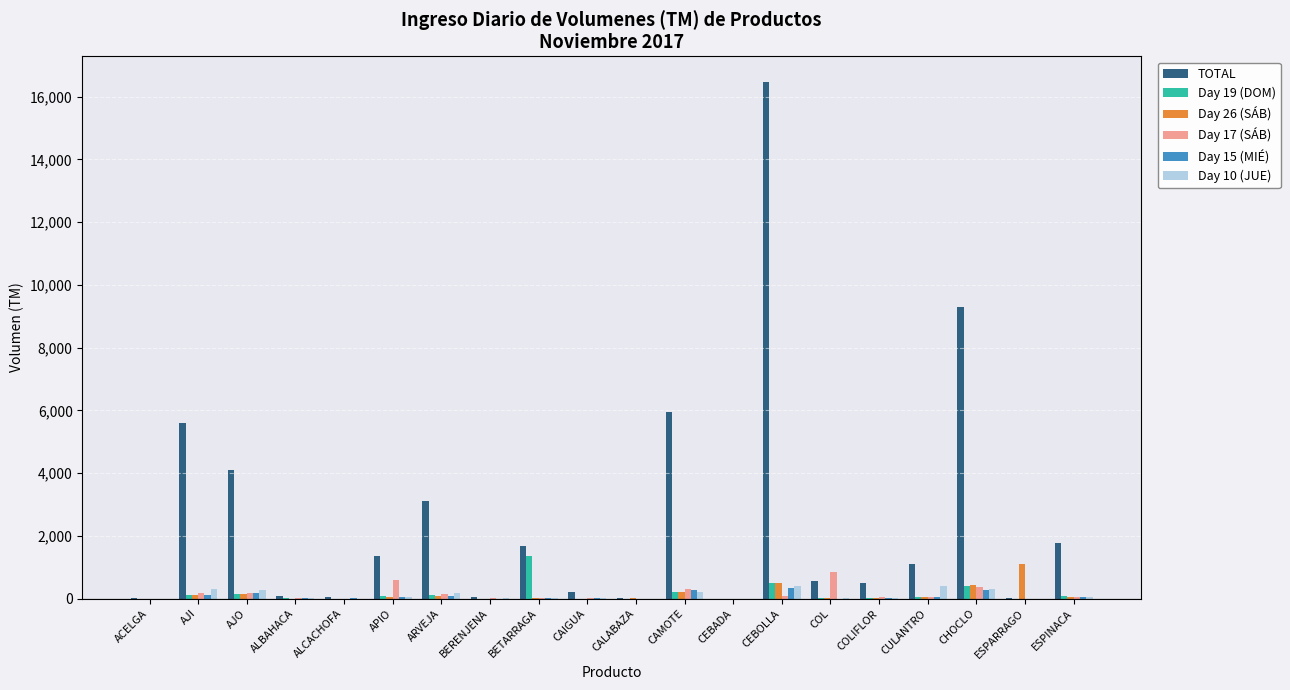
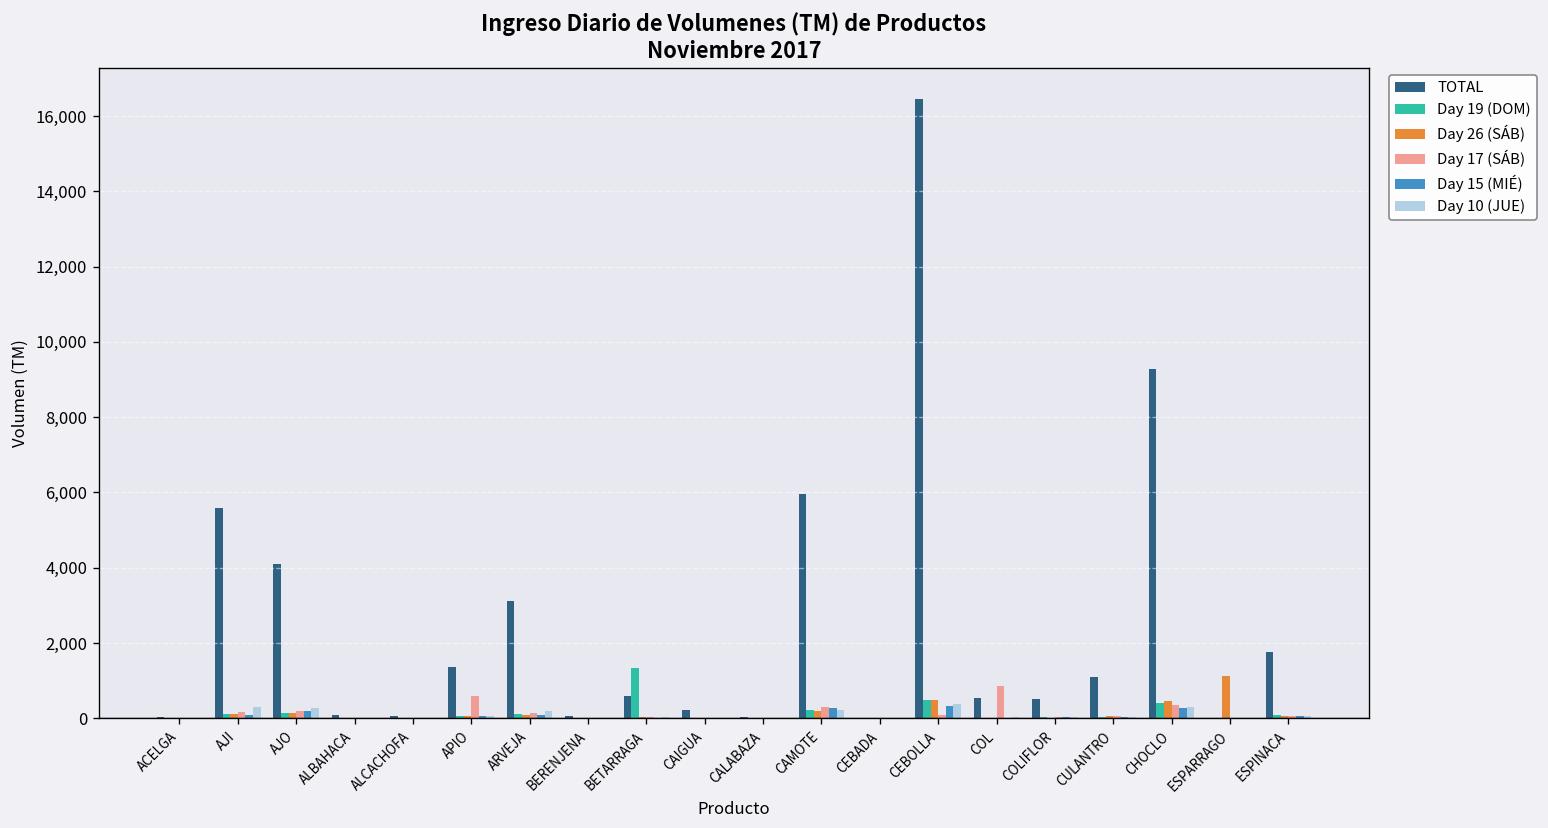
  {
    "TOTAL": {
      "AJI": "5,600",
      "AJO": "4,100",
      "ALBAHACA": "100",
      "APIO": "1,400",
      "ARVEJA": "3,100",
-     "BETARRAGA": "1,700",
+     "BETARRAGA": "600",
      "CAIGUA": "200",
      "CAMOTE": "5,900",
      "CEBOLLA": "16,500",
      "COL": "600",
      "COLIFLOR": "500",
      "CULANTRO": "1,100",
      "CHOCLO": "9,300",
      "ESPINACA": "1,800"
    },
    "Day 19 (DOM)": {
      "AJI": "100",
      "AJO": "100",
      "ARVEJA": "100",
      "BERENJENA": "0",
      "BETARRAGA": "1,300",
      "CAIGUA": "0",
      "CALABAZA": "0",
      "CAMOTE": "200",
      "CEBOLLA": "500",
      "CHOCLO": "400",
      "ESPINACA": "100"
    },
    "Day 26 (SÁB)": {
      "AJI": "100",
      "AJO": "100",
      "ARVEJA": "100",
      "BERENJENA": "0",
      "CAIGUA": "0",
      "CAMOTE": "200",
      "CEBADA": "0",
      "CEBOLLA": "500",
      "CHOCLO": "400",
      "ESPARRAGO": "1,100"
    },
    "Day 17 (SÁB)": {
      "ACELGA": "0",
      "AJI": "200",
      "AJO": "200",
      "APIO": "600",
      "ARVEJA": "100",
      "CALABAZA": "0",
      "CAMOTE": "300",
      "CEBADA": "0",
      "CEBOLLA": "100",
      "COL": "900",
      "CHOCLO": "400",
      "ESPARRAGO": "0"
    },
    "Day 15 (MIÉ)": {
      "ACELGA": "0",
      "AJI": "100",
      "AJO": "200",
      "CALABAZA": "0",
      "CAMOTE": "300",
      "CEBADA": "0",
      "CEBOLLA": "300",
      "CHOCLO": "300"
    },
    "Day 10 (JUE)": {
      "AJI": "300",
      "AJO": "300",
      "ARVEJA": "200",
      "CALABAZA": "0",
      "CAMOTE": "200",
      "CEBADA": "0",
      "CEBOLLA": "400",
-     "CULANTRO": "400",
+     "CULANTRO": "0",
      "CHOCLO": "300",
      "ESPARRAGO": "0"
    }
  }
